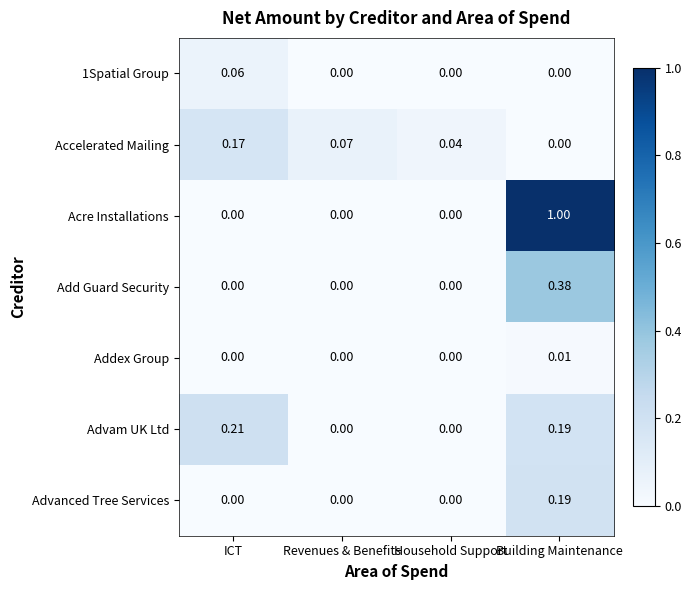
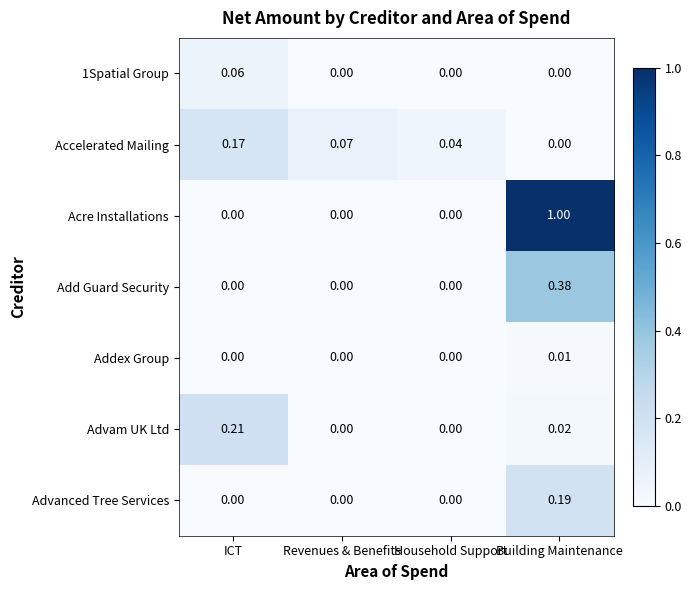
  {
    "1Spatial Group": {
      "ICT": 0.06,
      "Revenues & Benefits": 0.00,
      "Household Support": 0.00,
      "Building Maintenance": 0.00
    },
    "Accelerated Mailing": {
      "ICT": 0.17,
      "Revenues & Benefits": 0.07,
      "Household Support": 0.04,
      "Building Maintenance": 0.00
    },
    "Acre Installations": {
      "ICT": 0.00,
      "Revenues & Benefits": 0.00,
      "Household Support": 0.00,
      "Building Maintenance": 1.00
    },
    "Add Guard Security": {
      "ICT": 0.00,
      "Revenues & Benefits": 0.00,
      "Household Support": 0.00,
      "Building Maintenance": 0.38
    },
    "Addex Group": {
      "ICT": 0.00,
      "Revenues & Benefits": 0.00,
      "Household Support": 0.00,
      "Building Maintenance": 0.01
    },
    "Advam UK Ltd": {
      "ICT": 0.21,
      "Revenues & Benefits": 0.00,
      "Household Support": 0.00,
-     "Building Maintenance": 0.19
+     "Building Maintenance": 0.02
    },
    "Advanced Tree Services": {
      "ICT": 0.00,
      "Revenues & Benefits": 0.00,
      "Household Support": 0.00,
      "Building Maintenance": 0.19
    }
  }
